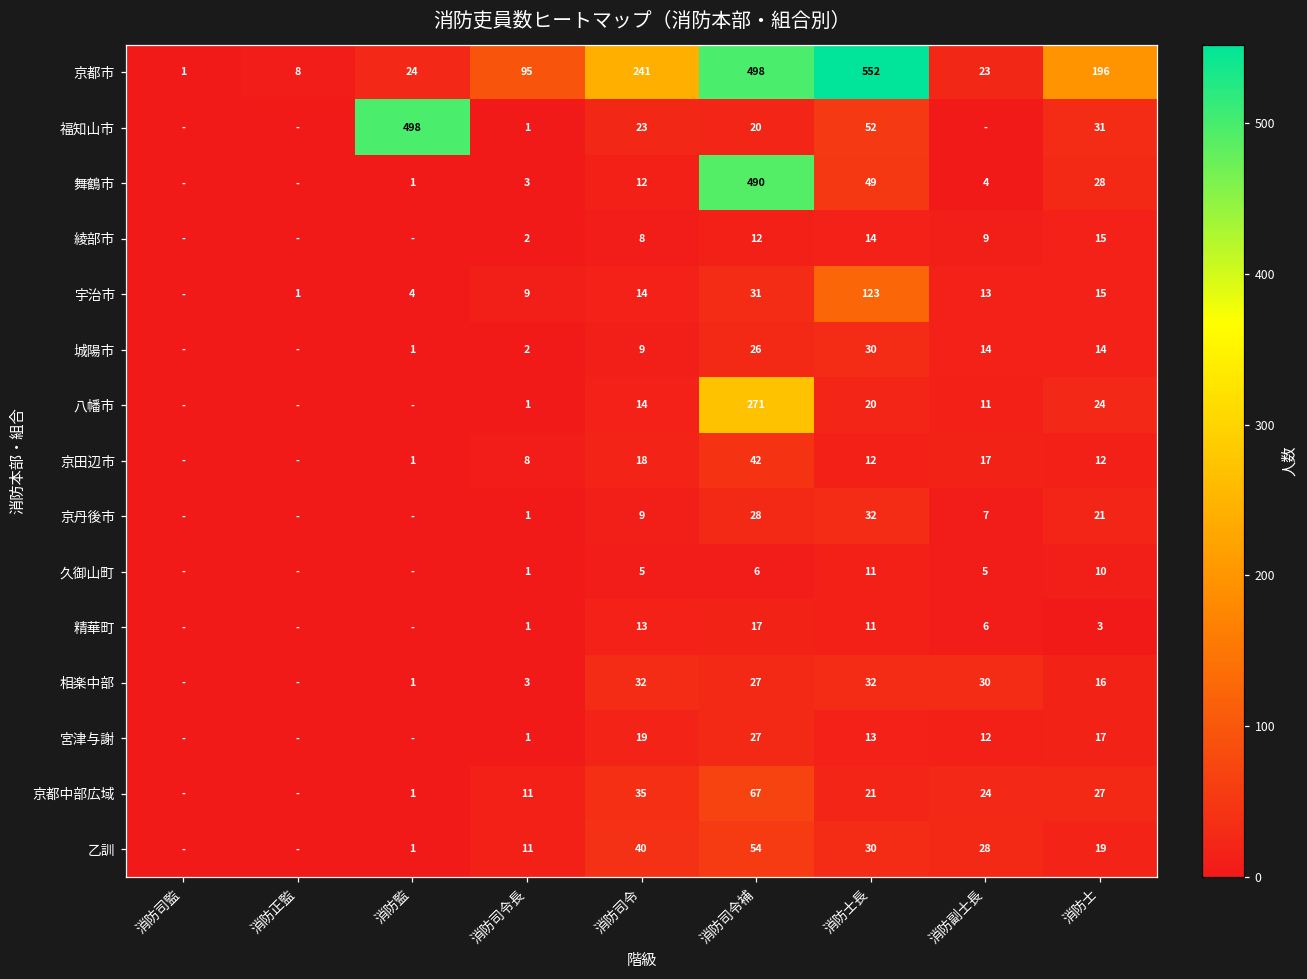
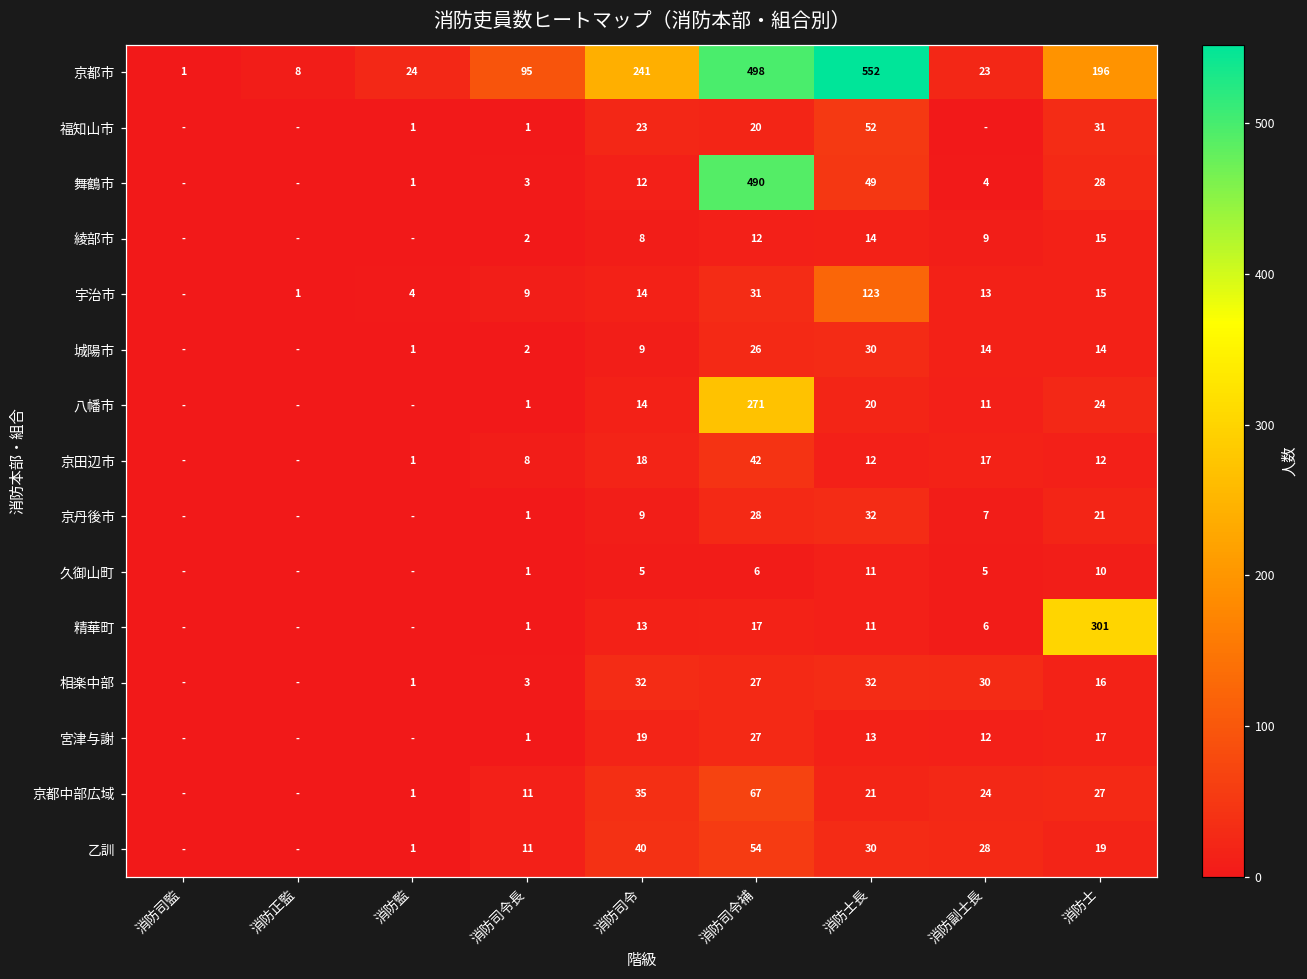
  {
    "京都市": {
      "消防司監": 1,
      "消防正監": 8,
      "消防監": 24,
      "消防司令長": 95,
      "消防司令": 241,
      "消防司令補": 498,
      "消防士長": 552,
      "消防副士長": 23,
      "消防士": 196
    },
    "福知山市": {
-     "消防監": 498,
+     "消防監": 1,
      "消防司令長": 1,
      "消防司令": 23,
      "消防司令補": 20,
      "消防士長": 52,
      "消防士": 31
    },
    "舞鶴市": {
      "消防監": 1,
      "消防司令長": 3,
      "消防司令": 12,
      "消防司令補": 490,
      "消防士長": 49,
      "消防副士長": 4,
      "消防士": 28
    },
    "綾部市": {
      "消防司令長": 2,
      "消防司令": 8,
      "消防司令補": 12,
      "消防士長": 14,
      "消防副士長": 9,
      "消防士": 15
    },
    "宇治市": {
      "消防正監": 1,
      "消防監": 4,
      "消防司令長": 9,
      "消防司令": 14,
      "消防司令補": 31,
      "消防士長": 123,
      "消防副士長": 13,
      "消防士": 15
    },
    "城陽市": {
      "消防監": 1,
      "消防司令長": 2,
      "消防司令": 9,
      "消防司令補": 26,
      "消防士長": 30,
      "消防副士長": 14,
      "消防士": 14
    },
    "八幡市": {
      "消防司令長": 1,
      "消防司令": 14,
      "消防司令補": 271,
      "消防士長": 20,
      "消防副士長": 11,
      "消防士": 24
    },
    "京田辺市": {
      "消防監": 1,
      "消防司令長": 8,
      "消防司令": 18,
      "消防司令補": 42,
      "消防士長": 12,
      "消防副士長": 17,
      "消防士": 12
    },
    "京丹後市": {
      "消防司令長": 1,
      "消防司令": 9,
      "消防司令補": 28,
      "消防士長": 32,
      "消防副士長": 7,
      "消防士": 21
    },
    "久御山町": {
      "消防司令長": 1,
      "消防司令": 5,
      "消防司令補": 6,
      "消防士長": 11,
      "消防副士長": 5,
      "消防士": 10
    },
    "精華町": {
      "消防司令長": 1,
      "消防司令": 13,
      "消防司令補": 17,
      "消防士長": 11,
      "消防副士長": 6,
-     "消防士": 3
+     "消防士": 301
    },
    "相楽中部": {
      "消防監": 1,
      "消防司令長": 3,
      "消防司令": 32,
      "消防司令補": 27,
      "消防士長": 32,
      "消防副士長": 30,
      "消防士": 16
    },
    "宮津与謝": {
      "消防司令長": 1,
      "消防司令": 19,
      "消防司令補": 27,
      "消防士長": 13,
      "消防副士長": 12,
      "消防士": 17
    },
    "京都中部広域": {
      "消防監": 1,
      "消防司令長": 11,
      "消防司令": 35,
      "消防司令補": 67,
      "消防士長": 21,
      "消防副士長": 24,
      "消防士": 27
    },
    "乙訓": {
      "消防監": 1,
      "消防司令長": 11,
      "消防司令": 40,
      "消防司令補": 54,
      "消防士長": 30,
      "消防副士長": 28,
      "消防士": 19
    }
  }
